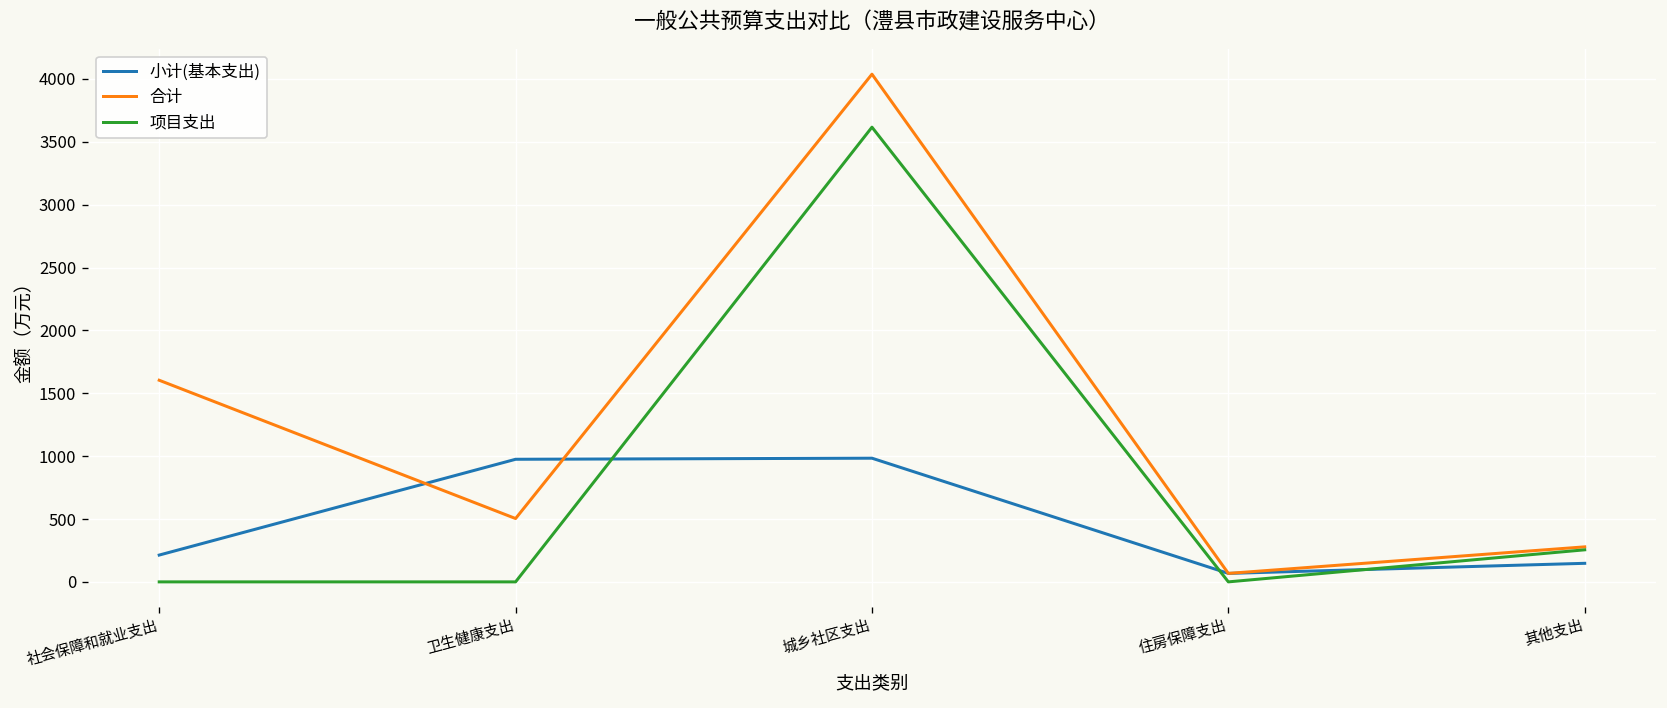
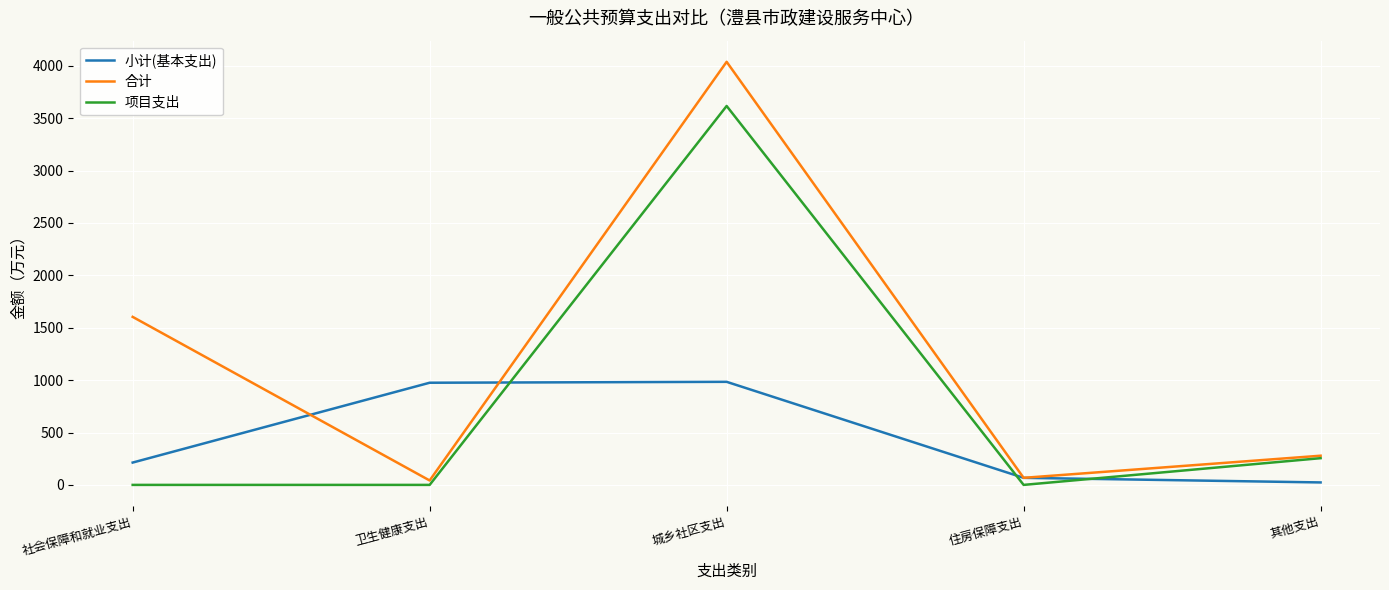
  {
    "小计(基本支出)": {
      "社会保障和就业支出": 210,
      "卫生健康支出": 980,
      "城乡社区支出": 980,
-     "其他支出": 150
+     "其他支出": 20
    },
    "合计": {
      "社会保障和就业支出": 1600,
-     "卫生健康支出": 500,
+     "卫生健康支出": 40,
      "城乡社区支出": 4040
    },
    "项目支出": {
      "社会保障和就业支出": 0,
      "卫生健康支出": 0,
      "城乡社区支出": 3620,
      "住房保障支出": 0
    }
  }
